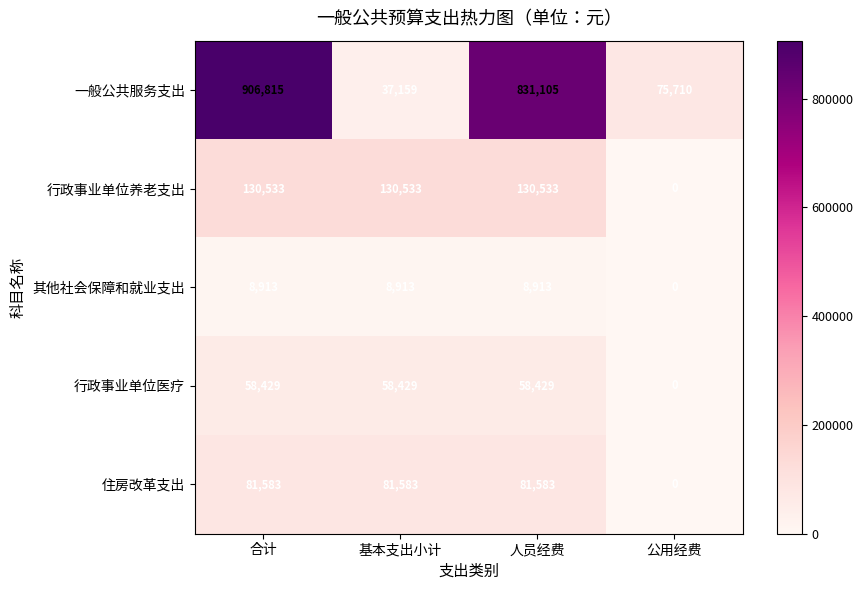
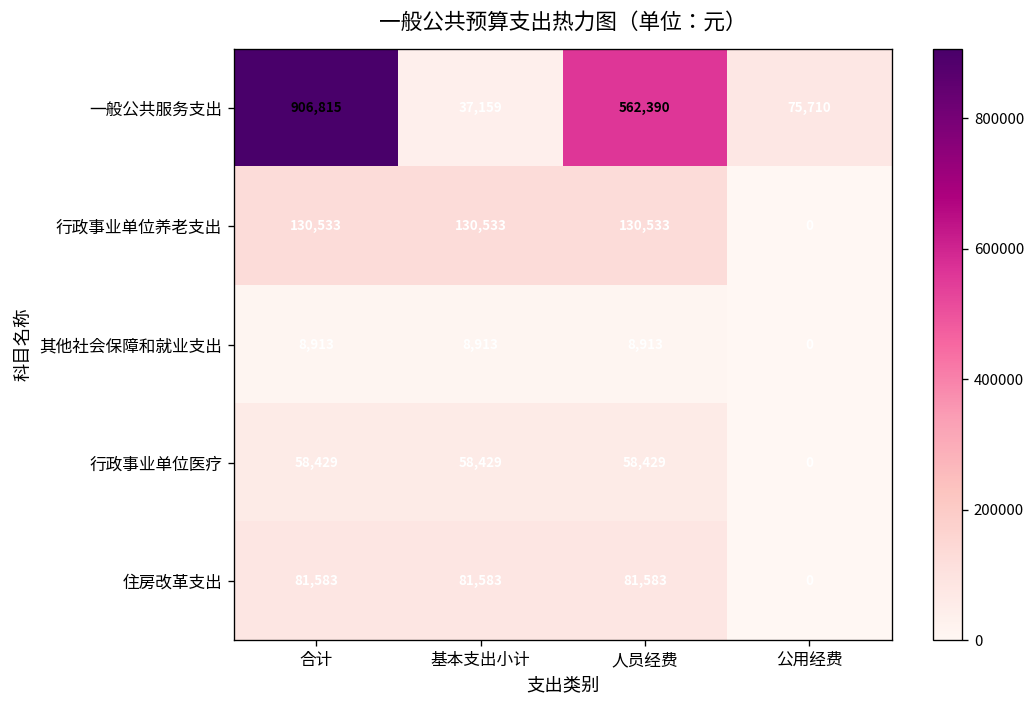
  {
    "一般公共服务支出": {
      "合计": "906,815",
-     "人员经费": "831,105"
+     "人员经费": "562,390"
    }
  }
